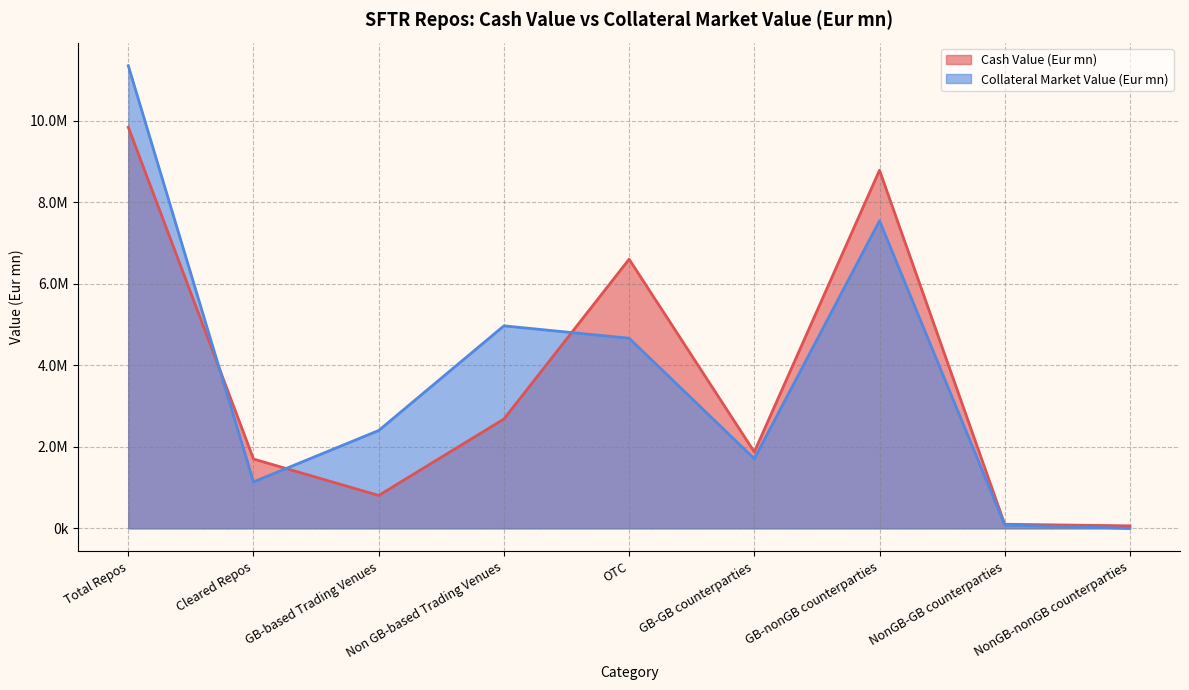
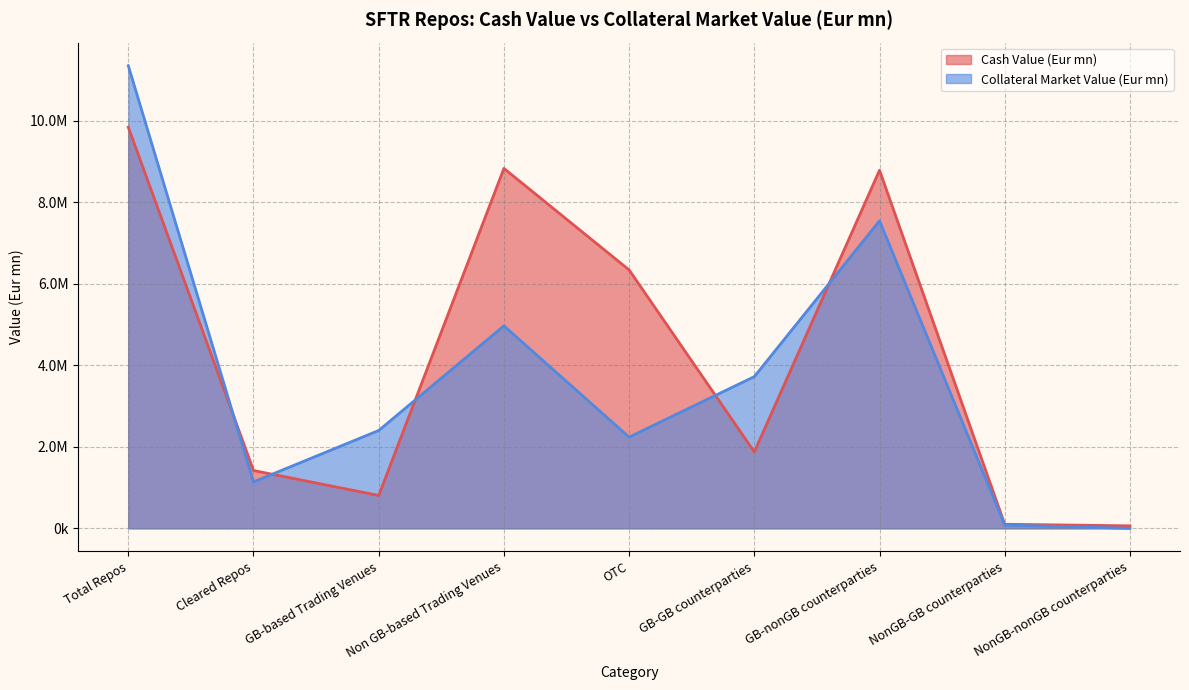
  {
    "Cash Value (Eur mn)": {
      "Total Repos": 9800000,
-     "Cleared Repos": 1700000,
+     "Cleared Repos": 1400000,
      "GB-based Trading Venues": 800000,
-     "Non GB-based Trading Venues": 2700000,
-     "OTC": 6600000,
+     "Non GB-based Trading Venues": 8800000,
+     "OTC": 6300000,
      "GB-GB counterparties": 1900000,
      "GB-nonGB counterparties": 8800000
    },
    "Collateral Market Value (Eur mn)": {
      "Total Repos": 11300000,
      "Cleared Repos": 1100000,
      "GB-based Trading Venues": 2400000,
      "Non GB-based Trading Venues": 5000000,
-     "OTC": 4700000,
-     "GB-GB counterparties": 1700000,
+     "OTC": 2200000,
+     "GB-GB counterparties": 3700000,
      "GB-nonGB counterparties": 7500000
    }
  }
